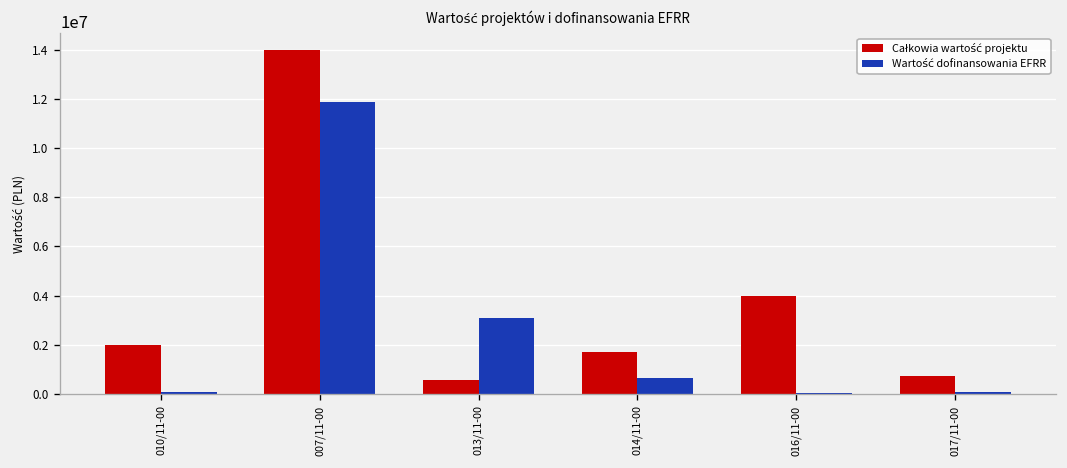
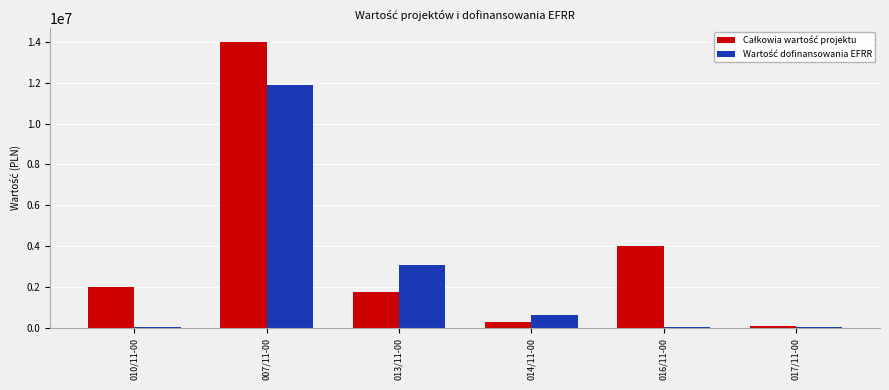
  {
    "Całkowia wartość projektu": {
      "010/11-00": 2000000,
      "007/11-00": 14000000,
-     "013/11-00": 500000,
-     "014/11-00": 1700000,
+     "013/11-00": 1800000,
+     "014/11-00": 300000,
      "016/11-00": 4000000,
-     "017/11-00": 700000
+     "017/11-00": 100000
    },
    "Wartość dofinansowania EFRR": {
      "007/11-00": 11900000,
      "013/11-00": 3100000,
      "014/11-00": 600000
    }
  }
